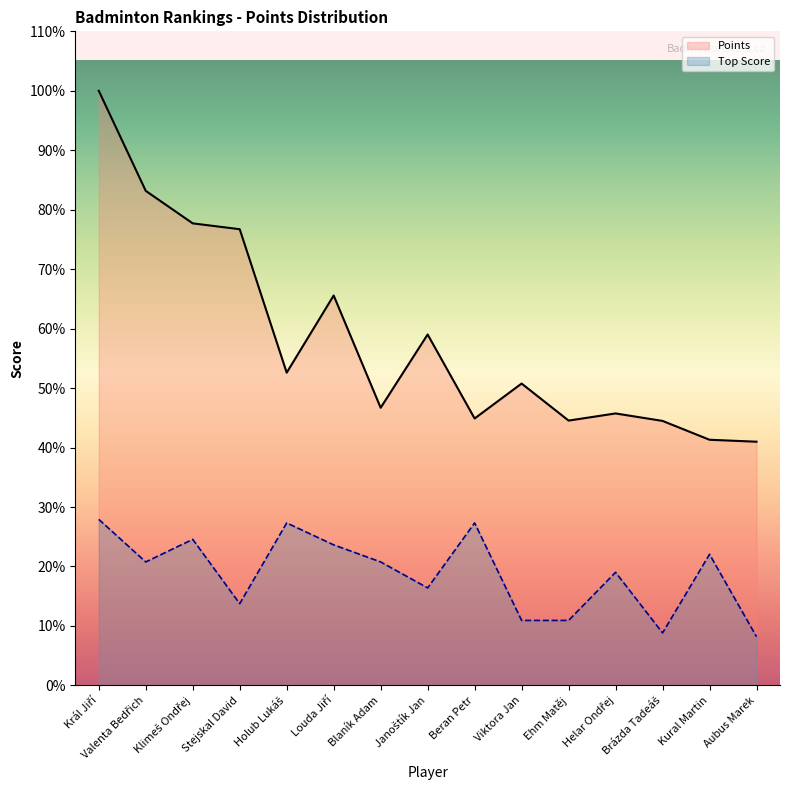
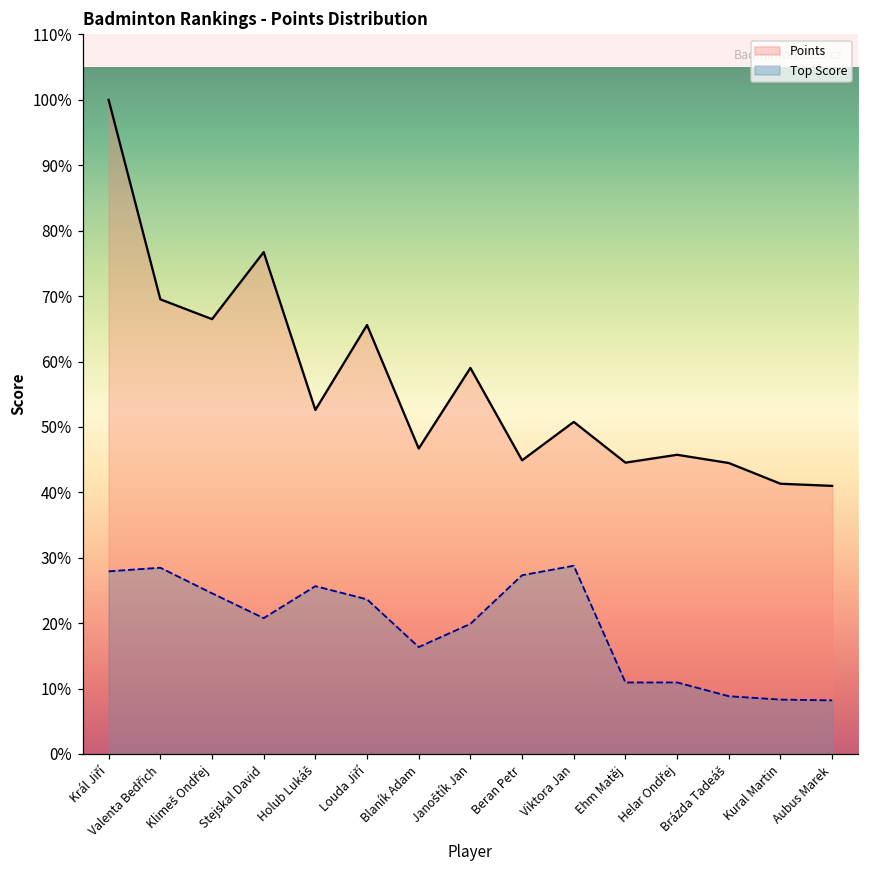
  {
    "Points": {
      "Král Jiří": "100%",
-     "Valenta Bedřich": "83%",
-     "Klimeš Ondřej": "78%",
+     "Valenta Bedřich": "70%",
+     "Klimeš Ondřej": "66%",
      "Stejskal David": "77%",
      "Holub Lukáš": "53%",
      "Louda Jiří": "66%",
      "Blaník Adam": "47%",
      "Janoštík Jan": "59%",
      "Beran Petr": "45%",
      "Viktora Jan": "51%",
      "Ehm Matěj": "45%",
      "Helar Ondřej": "46%",
      "Brázda Tadeáš": "44%",
      "Kural Martin": "41%",
      "Aubus Marek": "41%"
    },
    "Top Score": {
      "Král Jiří": "28%",
-     "Valenta Bedřich": "21%",
+     "Valenta Bedřich": "28%",
      "Klimeš Ondřej": "25%",
-     "Stejskal David": "14%",
-     "Holub Lukáš": "27%",
+     "Stejskal David": "21%",
+     "Holub Lukáš": "26%",
      "Louda Jiří": "24%",
-     "Blaník Adam": "21%",
-     "Janoštík Jan": "16%",
+     "Blaník Adam": "16%",
+     "Janoštík Jan": "20%",
      "Beran Petr": "27%",
-     "Viktora Jan": "11%",
+     "Viktora Jan": "29%",
      "Ehm Matěj": "11%",
-     "Helar Ondřej": "19%",
+     "Helar Ondřej": "11%",
      "Brázda Tadeáš": "9%",
-     "Kural Martin": "22%",
+     "Kural Martin": "8%",
      "Aubus Marek": "8%"
    }
  }
